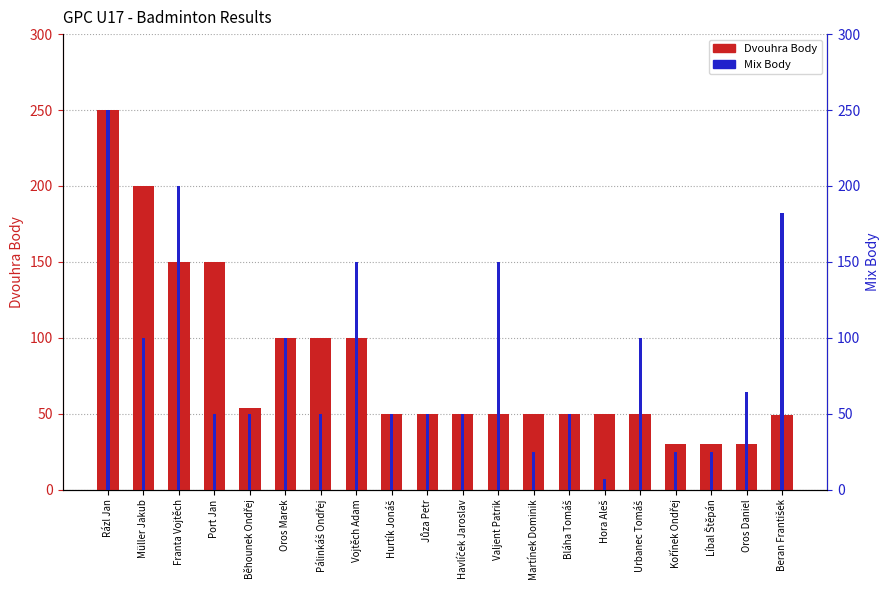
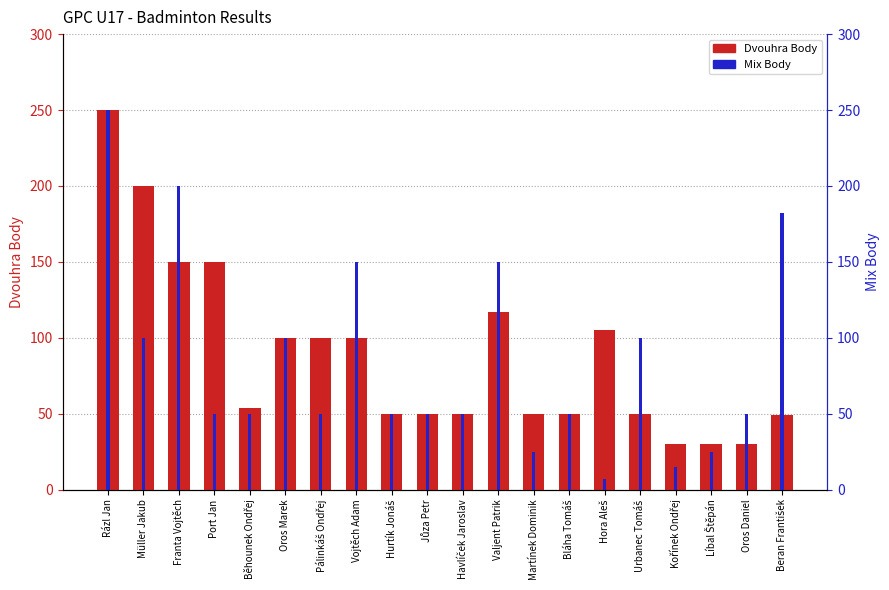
  {
    "Dvouhra Body": {
      "Rázl Jan": 250,
      "Müller Jakub": 200,
      "Franta Vojtěch": 150,
      "Port Jan": 150,
      "Běhounek Ondřej": 54,
      "Oros Marek": 100,
      "Pálinkáš Ondřej": 100,
      "Vojtěch Adam": 100,
      "Hurtík Jonáš": 50,
      "Jůza Petr": 50,
      "Havlíček Jaroslav": 50,
-     "Valjent Patrik": 50,
+     "Valjent Patrik": 117,
      "Martínek Dominik": 50,
      "Bláha Tomáš": 50,
-     "Hora Aleš": 50,
+     "Hora Aleš": 105,
      "Urbanec Tomáš": 50,
      "Kořínek Ondřej": 30,
      "Líbal Štěpán": 30,
      "Oros Daniel": 30,
      "Beran František": 49
    },
    "Mix Body": {
      "Rázl Jan": 250,
      "Müller Jakub": 100,
      "Franta Vojtěch": 200,
      "Port Jan": 50,
      "Běhounek Ondřej": 50,
      "Oros Marek": 100,
      "Pálinkáš Ondřej": 50,
      "Vojtěch Adam": 150,
      "Hurtík Jonáš": 50,
      "Jůza Petr": 50,
      "Havlíček Jaroslav": 50,
      "Valjent Patrik": 150,
      "Martínek Dominik": 25,
      "Bláha Tomáš": 50,
      "Hora Aleš": 7,
      "Urbanec Tomáš": 100,
-     "Kořínek Ondřej": 25,
+     "Kořínek Ondřej": 15,
      "Líbal Štěpán": 25,
-     "Oros Daniel": 64,
+     "Oros Daniel": 50,
      "Beran František": 182
    }
  }
